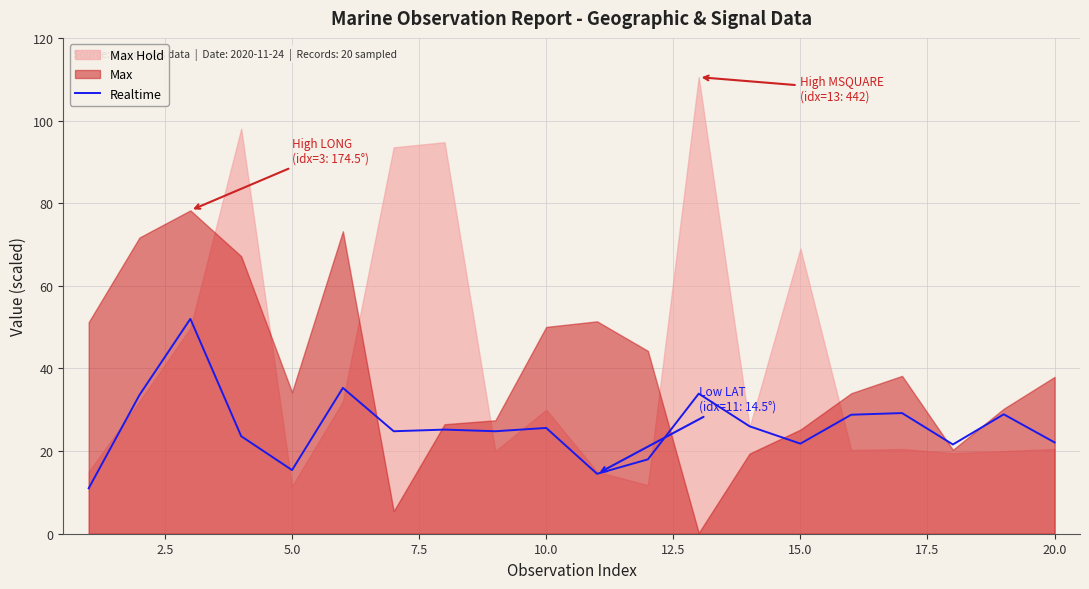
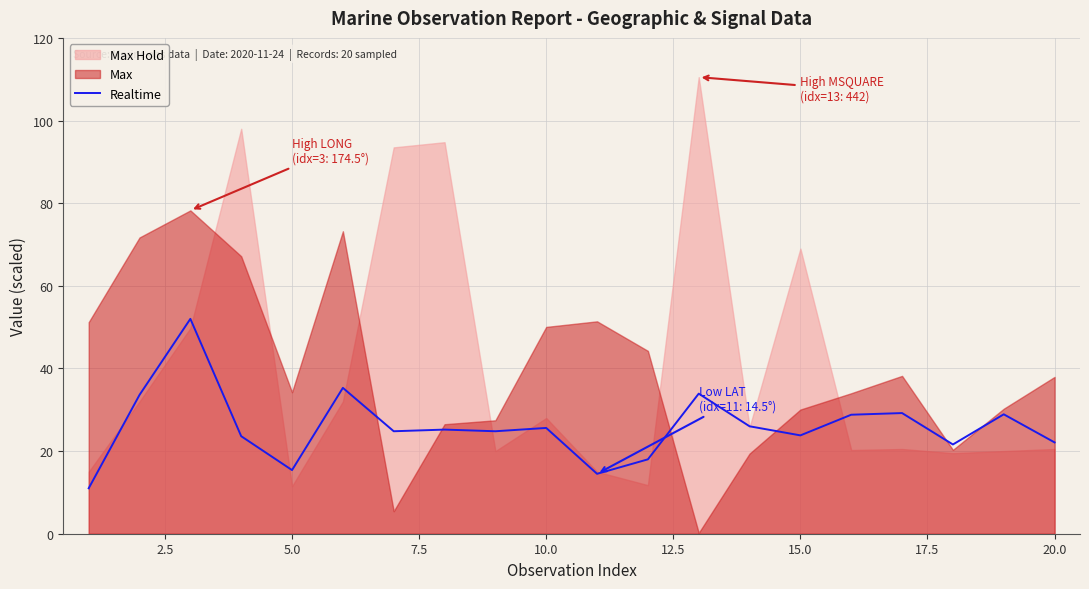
  {
    "Realtime": {
      "5.0": 15,
      "10.0": 26,
-     "15.0": 22,
+     "15.0": 24,
      "20.0": 22
    },
    "Max Hold": {
      "5.0": 12,
-     "10.0": 30,
+     "10.0": 28,
      "15.0": 69,
      "20.0": 21
    },
    "Max": {
      "5.0": 34,
      "10.0": 50,
-     "15.0": 25,
+     "15.0": 30,
      "20.0": 38
    }
  }
